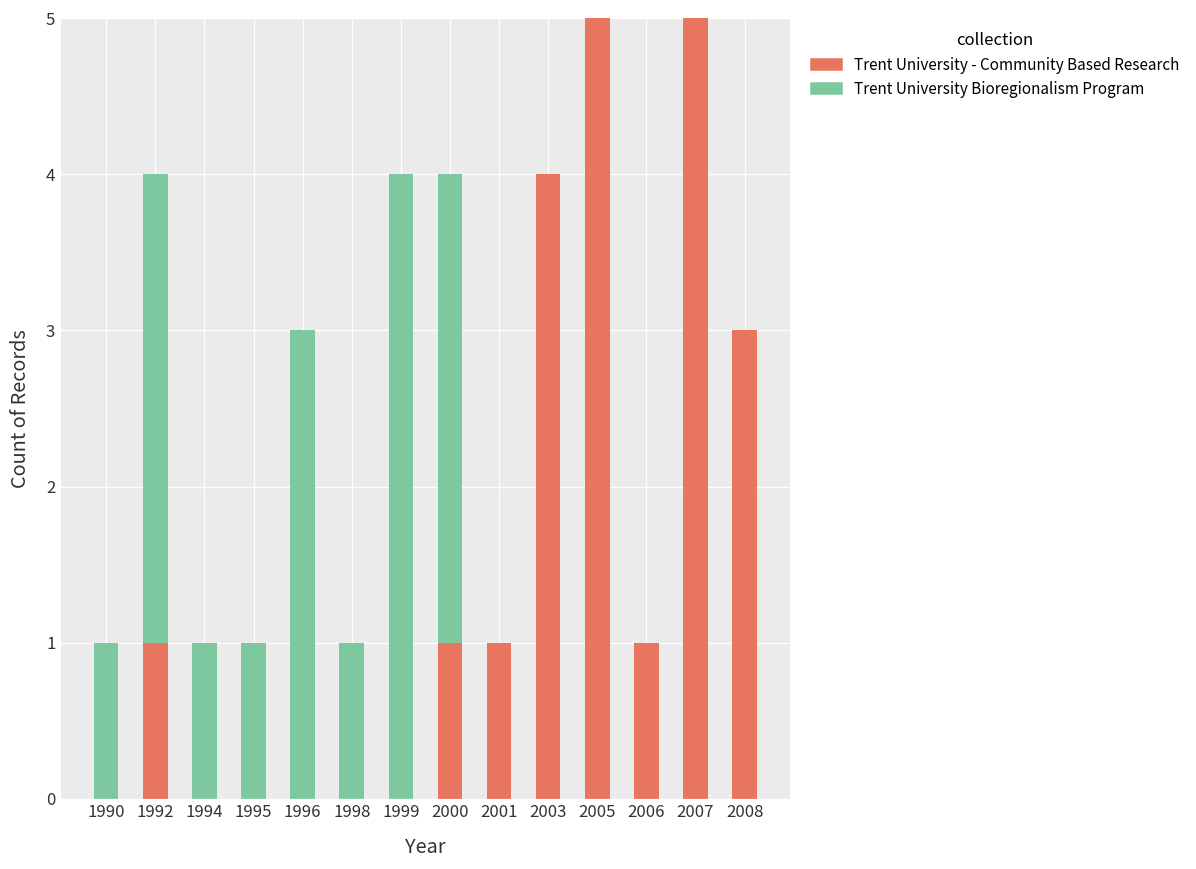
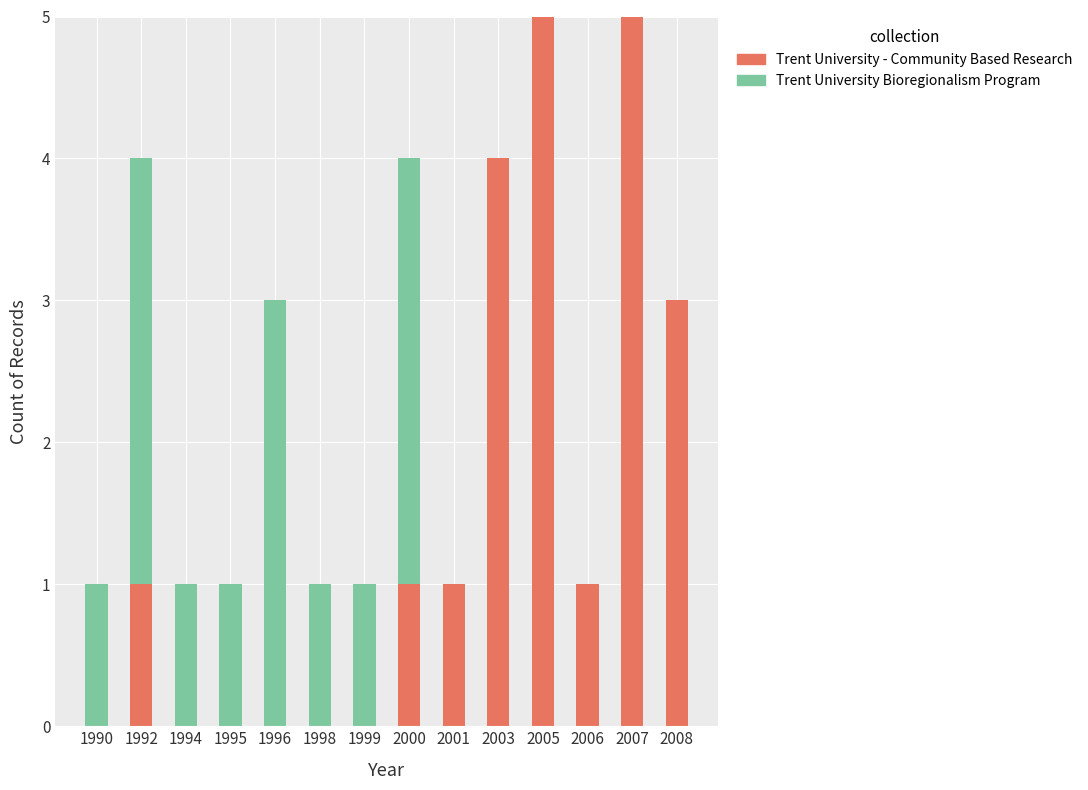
  {
    "Trent University Bioregionalism Program": {
-     "1999": 4
+     "1999": 1
    }
  }
